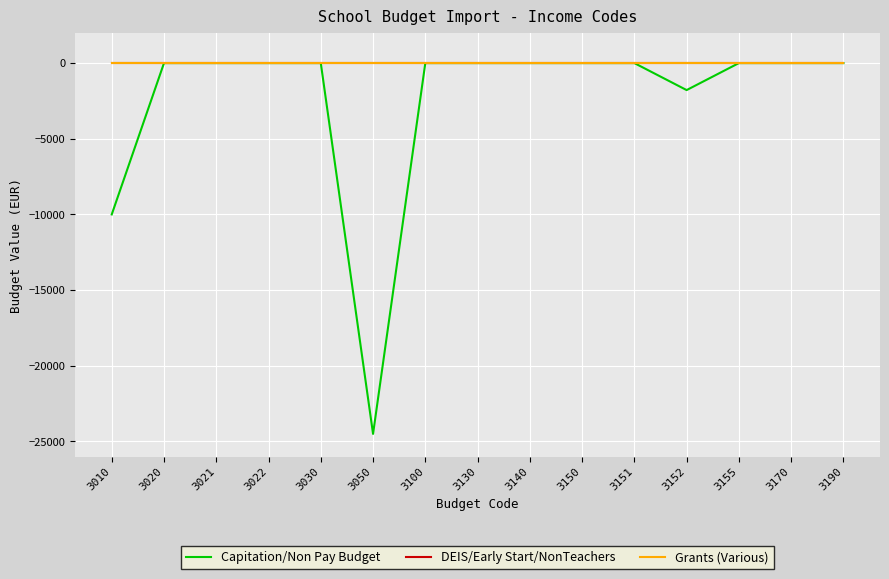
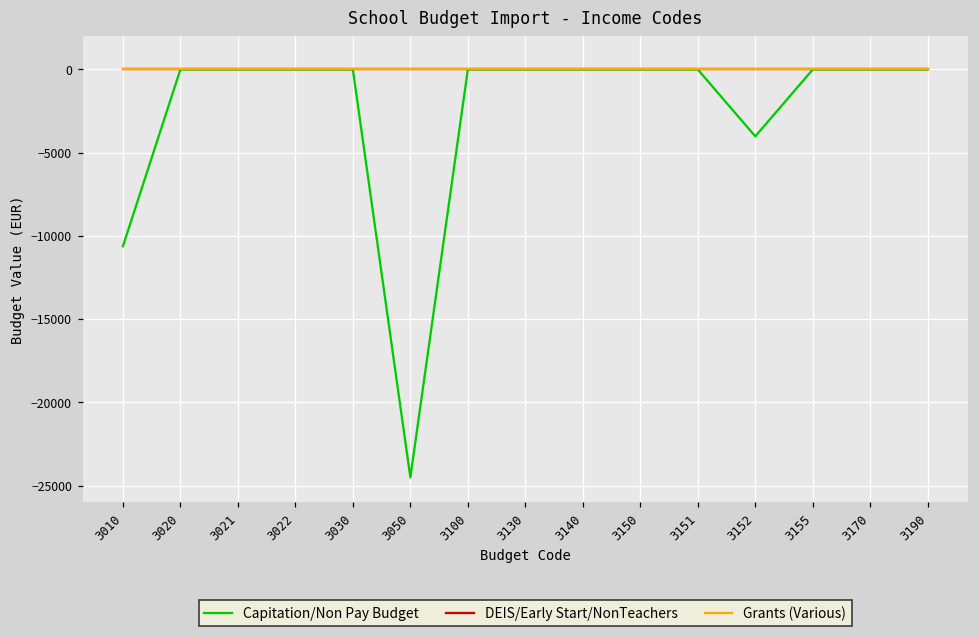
  {
    "Capitation/Non Pay Budget": {
-     "3010": -10000,
+     "3010": -10600,
      "3050": -24500,
-     "3152": -1800
+     "3152": -4000
    },
    "Grants (Various)": {
      "3010": 0,
      "3050": 0,
      "3152": 0
    }
  }
